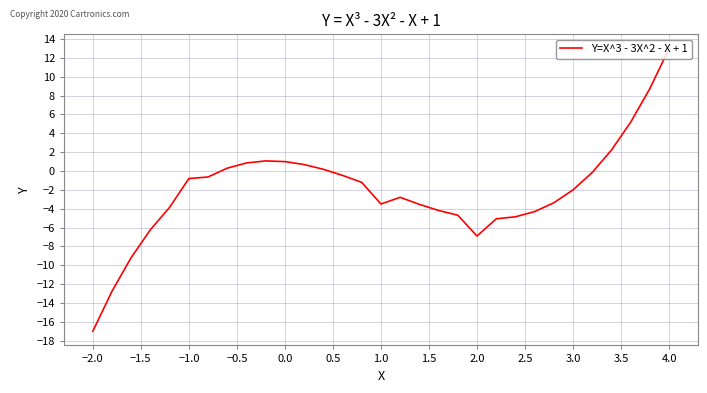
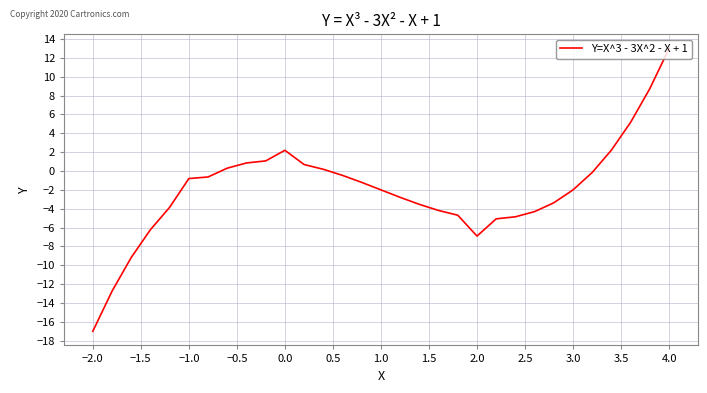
  {
    "−2.0": -17,
    "−1.0": -1,
-   "0.0": 1,
-   "1.0": -4,
+   "0.0": 2,
+   "1.0": -2,
    "2.0": -7,
    "3.0": -2
  }
